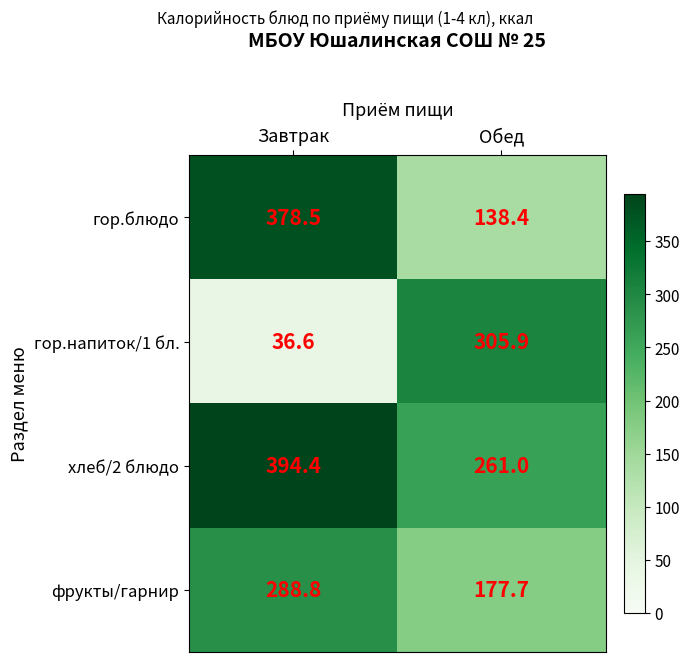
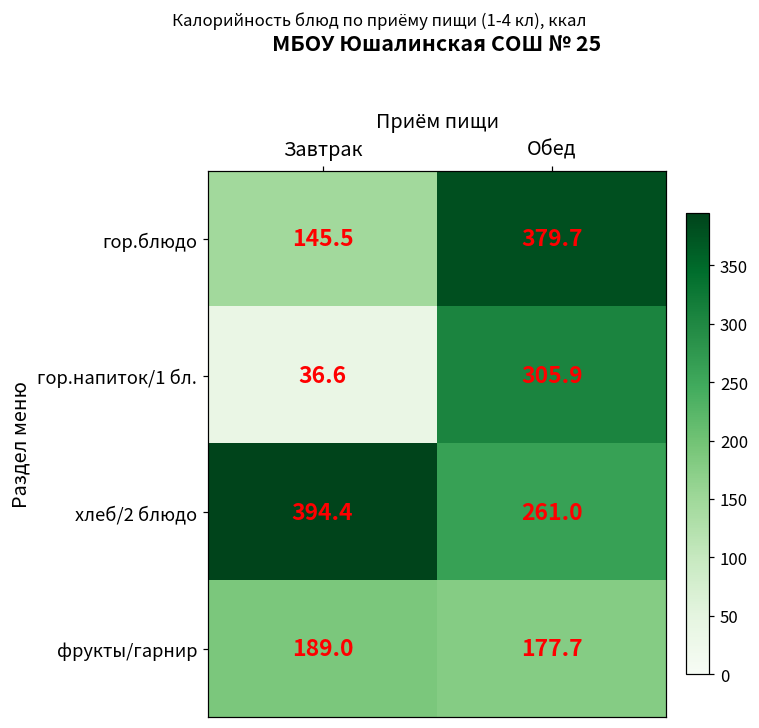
  {
    "гор.блюдо": {
-     "Завтрак": 378.5,
-     "Обед": 138.4
+     "Завтрак": 145.5,
+     "Обед": 379.7
    },
    "гор.напиток/1 бл.": {
      "Завтрак": 36.6,
      "Обед": 305.9
    },
    "хлеб/2 блюдо": {
      "Завтрак": 394.4,
      "Обед": 261.0
    },
    "фрукты/гарнир": {
-     "Завтрак": 288.8,
+     "Завтрак": 189.0,
      "Обед": 177.7
    }
  }
